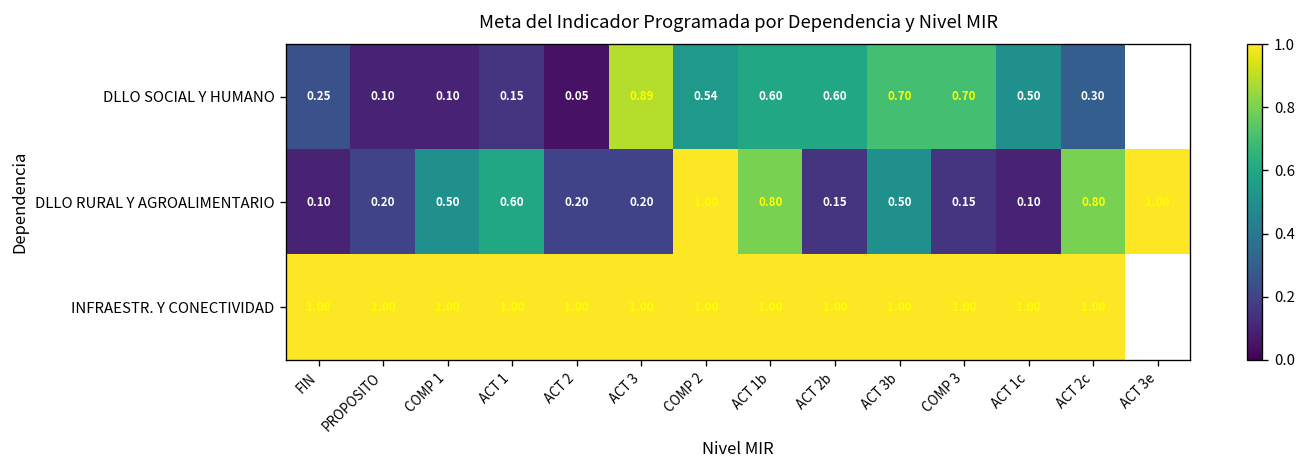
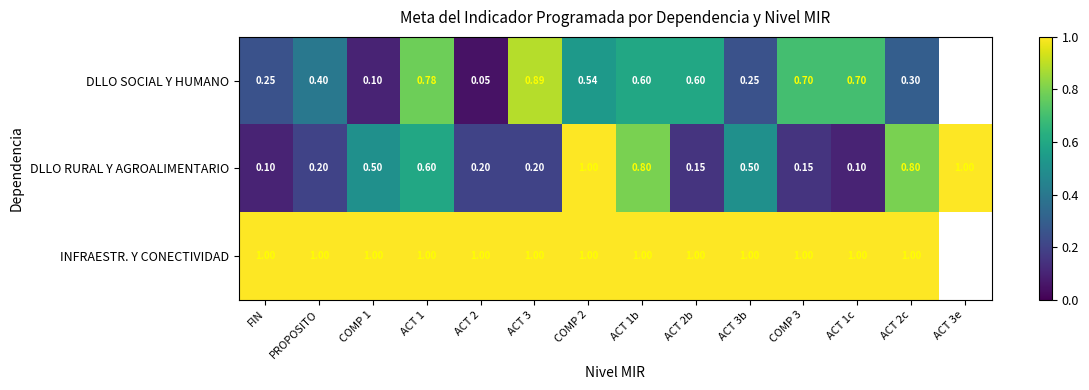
  {
    "DLLO SOCIAL Y HUMANO": {
      "FIN": 0.25,
-     "PROPOSITO": 0.10,
+     "PROPOSITO": 0.40,
      "COMP 1": 0.10,
-     "ACT 1": 0.15,
+     "ACT 1": 0.78,
      "ACT 2": 0.05,
      "ACT 3": 0.89,
      "COMP 2": 0.54,
      "ACT 1b": 0.60,
      "ACT 2b": 0.60,
-     "ACT 3b": 0.70,
+     "ACT 3b": 0.25,
      "COMP 3": 0.70,
-     "ACT 1c": 0.50,
+     "ACT 1c": 0.70,
      "ACT 2c": 0.30
    },
    "DLLO RURAL Y AGROALIMENTARIO": {
      "FIN": 0.10,
      "PROPOSITO": 0.20,
      "COMP 1": 0.50,
      "ACT 1": 0.60,
      "ACT 2": 0.20,
      "ACT 3": 0.20,
      "ACT 1b": 0.80,
      "ACT 2b": 0.15,
      "ACT 3b": 0.50,
      "COMP 3": 0.15,
      "ACT 1c": 0.10,
      "ACT 2c": 0.80
    }
  }
